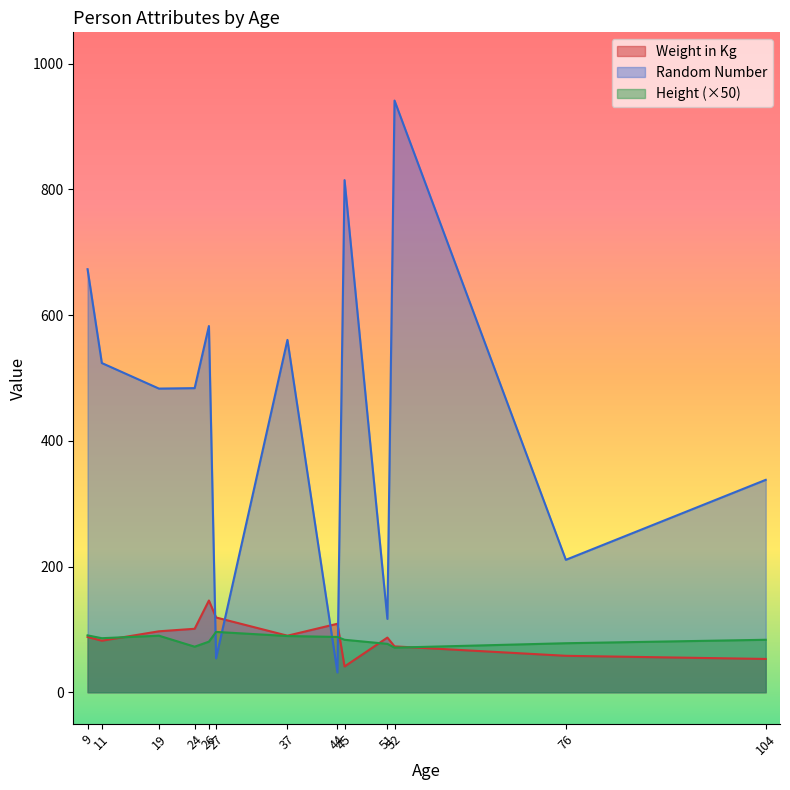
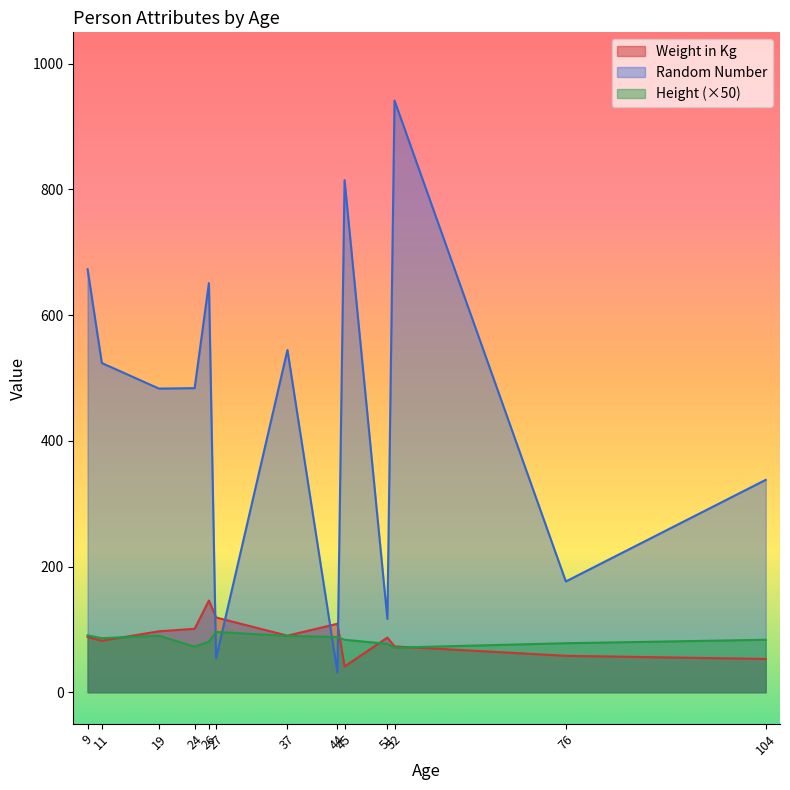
  {
    "Weight in Kg": {
      "19": 100,
      "24": 100,
      "26": 150,
      "27": 120,
      "44": 110,
      "45": 40,
      "51": 90,
      "76": 60,
      "104": 50
    },
    "Random Number": {
      "9": 670,
      "11": 520,
      "19": 480,
      "24": 480,
-     "26": 580,
+     "26": 650,
      "27": 50,
-     "37": 560,
+     "37": 540,
      "44": 30,
      "45": 810,
      "51": 120,
      "52": 940,
-     "76": 210,
+     "76": 180,
      "104": 340
    },
    "Height (×50)": {
      "19": 90,
      "24": 70,
      "26": 80,
      "27": 100,
      "44": 90,
      "45": 80,
      "51": 80,
      "76": 80,
      "104": 80
    }
  }
